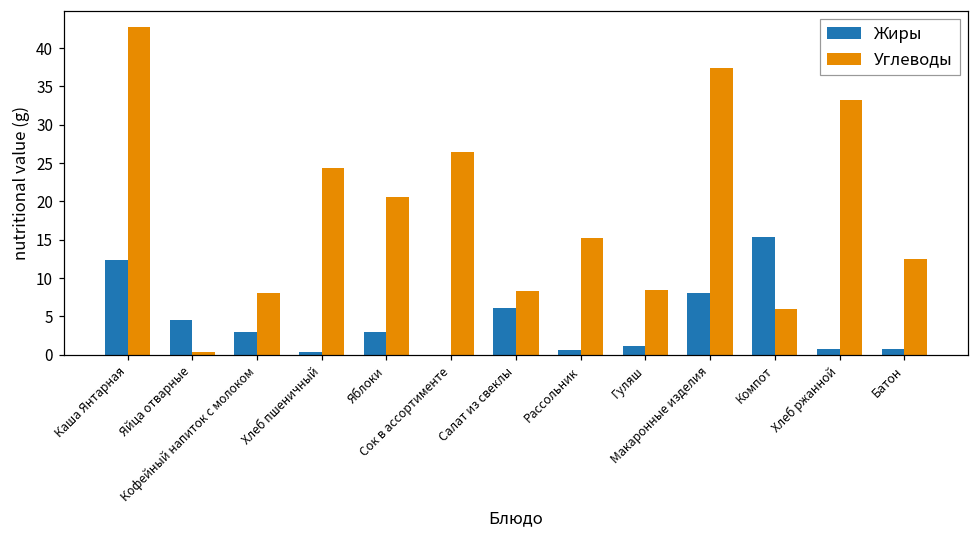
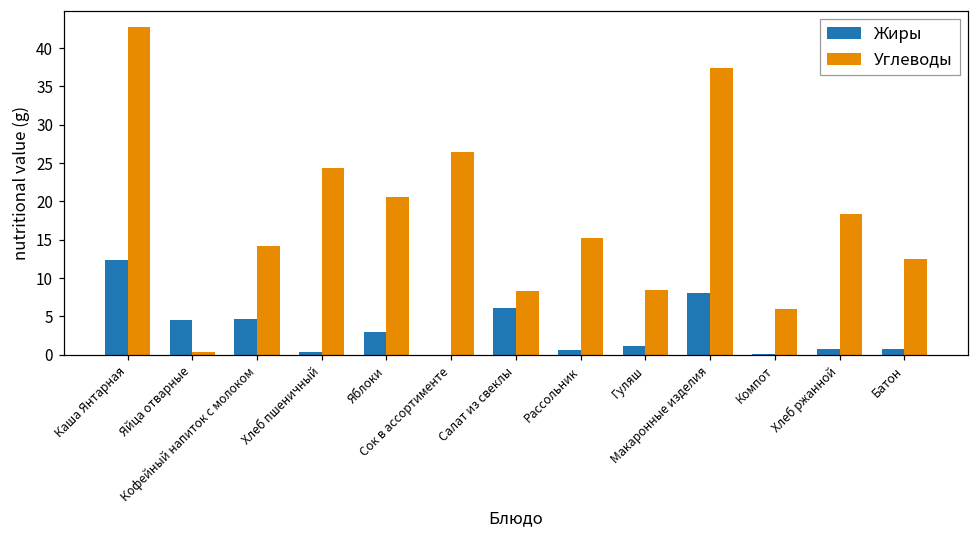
  {
    "Жиры": {
      "Каша Янтарная": 12,
      "Яйца отварные": 5,
-     "Кофейный напиток с молоком": 3,
+     "Кофейный напиток с молоком": 5,
      "Яблоки": 3,
      "Сок в ассортименте": 0,
      "Салат из свеклы": 6,
      "Рассольник": 1,
      "Гуляш": 1,
      "Макаронные изделия": 8,
-     "Компот": 15,
+     "Компот": 0,
      "Хлеб ржанной": 1,
      "Батон": 1
    },
    "Углеводы": {
      "Каша Янтарная": 43,
-     "Кофейный напиток с молоком": 8,
+     "Кофейный напиток с молоком": 14,
      "Хлеб пшеничный": 24,
      "Яблоки": 21,
      "Сок в ассортименте": 26,
      "Салат из свеклы": 8,
      "Рассольник": 15,
      "Гуляш": 9,
      "Макаронные изделия": 37,
      "Компот": 6,
-     "Хлеб ржанной": 33,
+     "Хлеб ржанной": 18,
      "Батон": 13
    }
  }
